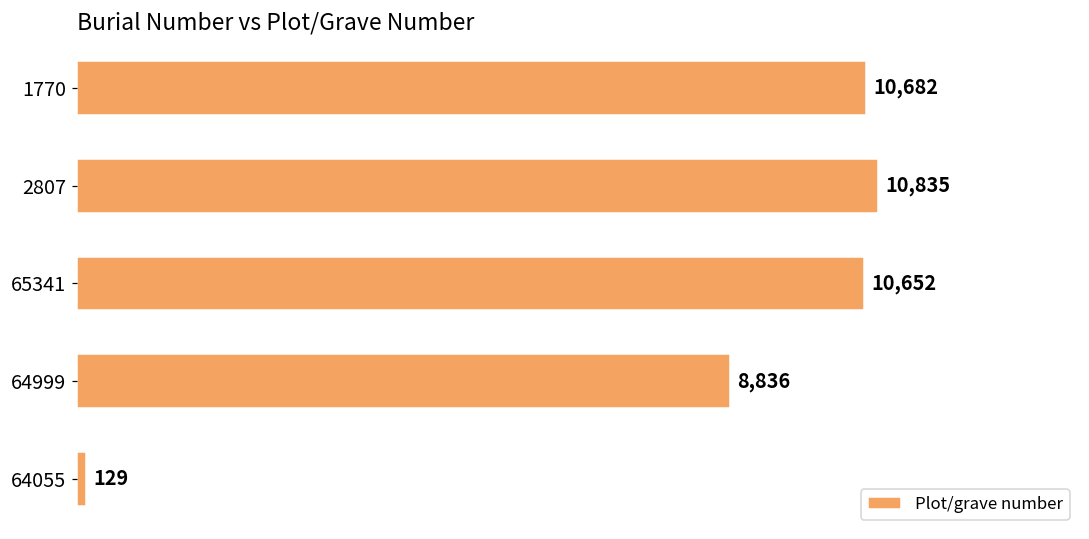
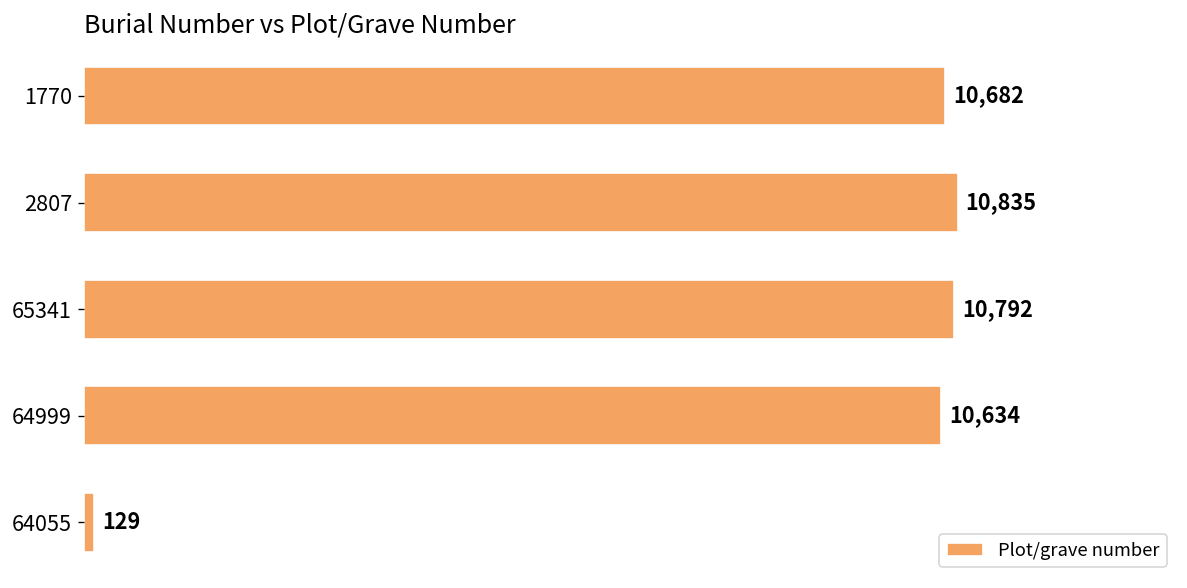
  {
    "1770": "10,682",
    "2807": "10,835",
-   "65341": "10,652",
-   "64999": "8,836",
+   "65341": "10,792",
+   "64999": "10,634",
    "64055": "129"
  }
